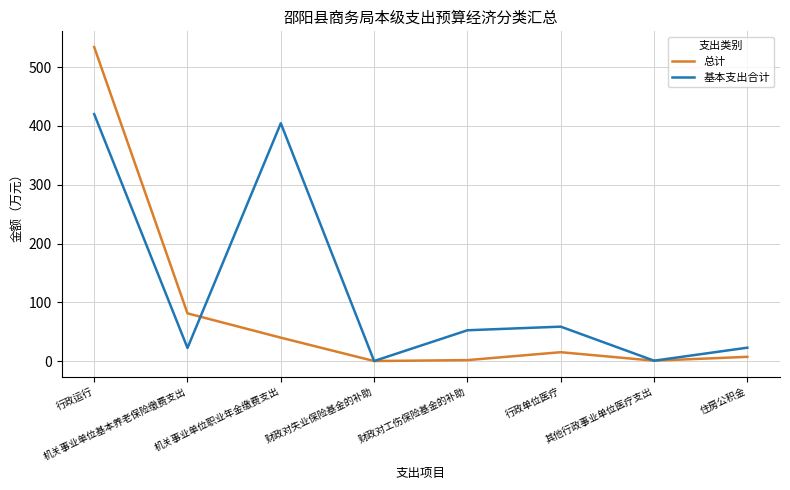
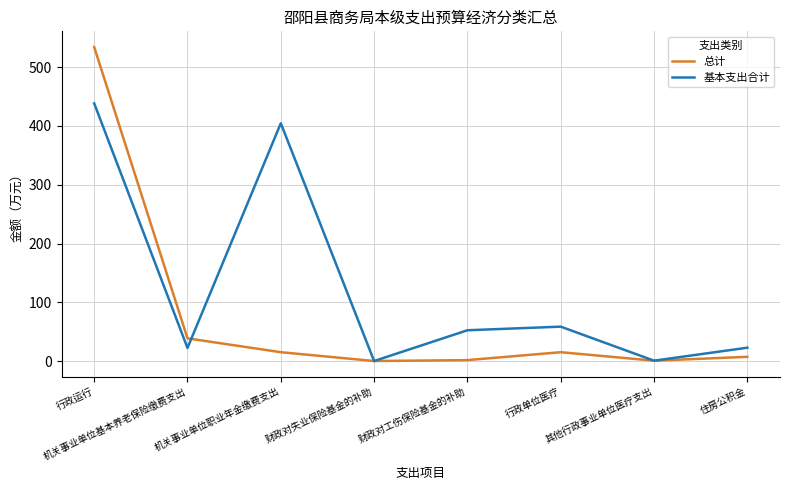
  {
    "总计": {
      "行政运行": 530,
-     "机关事业单位基本养老保险缴费支出": 80,
-     "机关事业单位职业年金缴费支出": 40,
+     "机关事业单位基本养老保险缴费支出": 40,
+     "机关事业单位职业年金缴费支出": 20,
      "财政对工伤保险基金的补助": 0,
      "行政单位医疗": 20,
      "住房公积金": 10
    },
    "基本支出合计": {
-     "行政运行": 420,
+     "行政运行": 440,
      "机关事业单位基本养老保险缴费支出": 20,
      "机关事业单位职业年金缴费支出": 400,
      "财政对工伤保险基金的补助": 50,
      "行政单位医疗": 60,
      "住房公积金": 20
    }
  }
